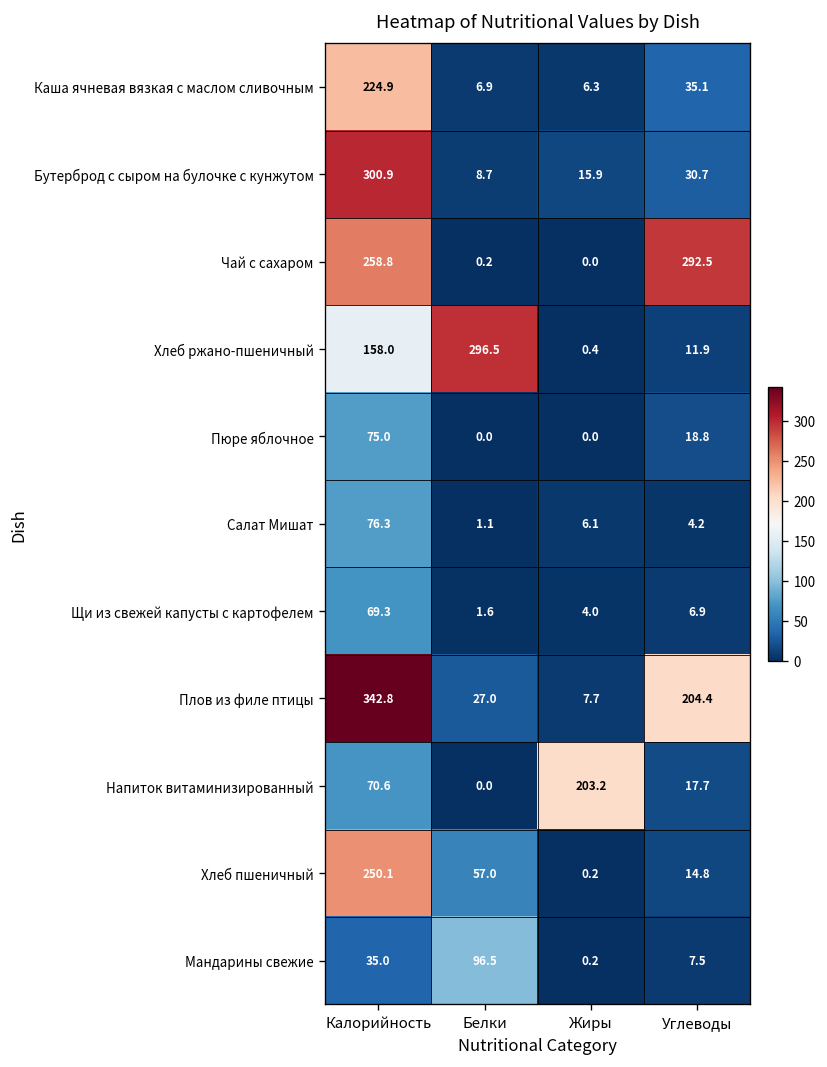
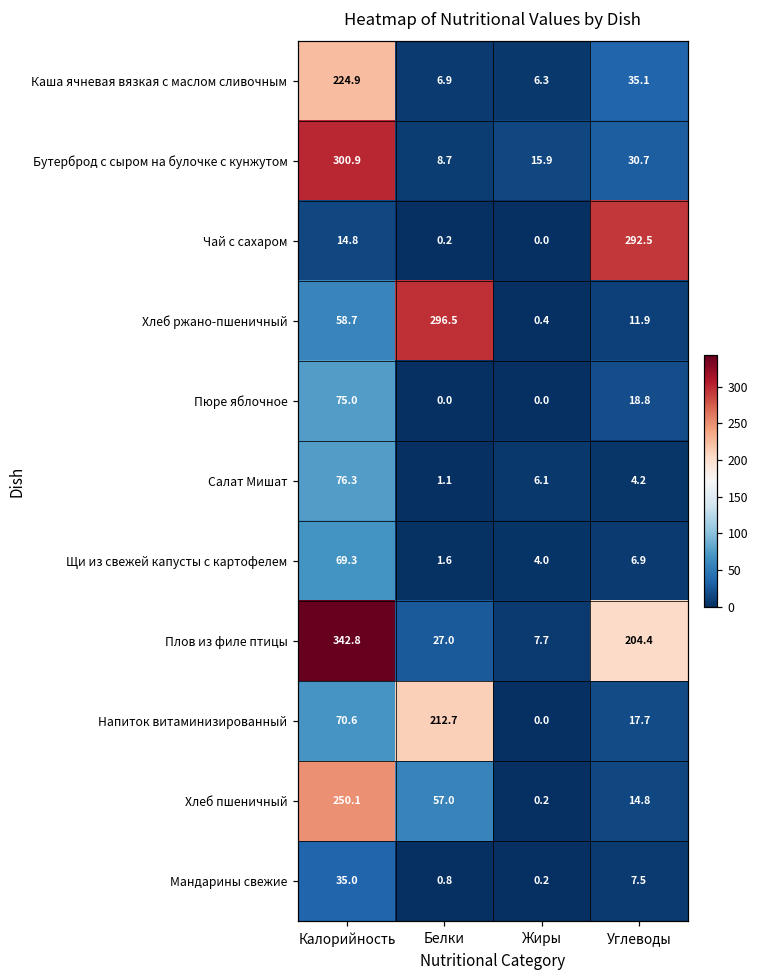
  {
    "Каша ячневая вязкая с маслом сливочным": {
      "Калорийность": 224.9,
      "Белки": 6.9,
      "Жиры": 6.3,
      "Углеводы": 35.1
    },
    "Бутерброд с сыром на булочке с кунжутом": {
      "Калорийность": 300.9,
      "Белки": 8.7,
      "Жиры": 15.9,
      "Углеводы": 30.7
    },
    "Чай с сахаром": {
-     "Калорийность": 258.8,
+     "Калорийность": 14.8,
      "Белки": 0.2,
      "Жиры": 0.0,
      "Углеводы": 292.5
    },
    "Хлеб ржано-пшеничный": {
-     "Калорийность": 158.0,
+     "Калорийность": 58.7,
      "Белки": 296.5,
      "Жиры": 0.4,
      "Углеводы": 11.9
    },
    "Пюре яблочное": {
      "Калорийность": 75.0,
      "Белки": 0.0,
      "Жиры": 0.0,
      "Углеводы": 18.8
    },
    "Салат Мишат": {
      "Калорийность": 76.3,
      "Белки": 1.1,
      "Жиры": 6.1,
      "Углеводы": 4.2
    },
    "Щи из свежей капусты с картофелем": {
      "Калорийность": 69.3,
      "Белки": 1.6,
      "Жиры": 4.0,
      "Углеводы": 6.9
    },
    "Плов из филе птицы": {
      "Калорийность": 342.8,
      "Белки": 27.0,
      "Жиры": 7.7,
      "Углеводы": 204.4
    },
    "Напиток витаминизированный": {
      "Калорийность": 70.6,
-     "Белки": 0.0,
-     "Жиры": 203.2,
+     "Белки": 212.7,
+     "Жиры": 0.0,
      "Углеводы": 17.7
    },
    "Хлеб пшеничный": {
      "Калорийность": 250.1,
      "Белки": 57.0,
      "Жиры": 0.2,
      "Углеводы": 14.8
    },
    "Мандарины свежие": {
      "Калорийность": 35.0,
-     "Белки": 96.5,
+     "Белки": 0.8,
      "Жиры": 0.2,
      "Углеводы": 7.5
    }
  }
